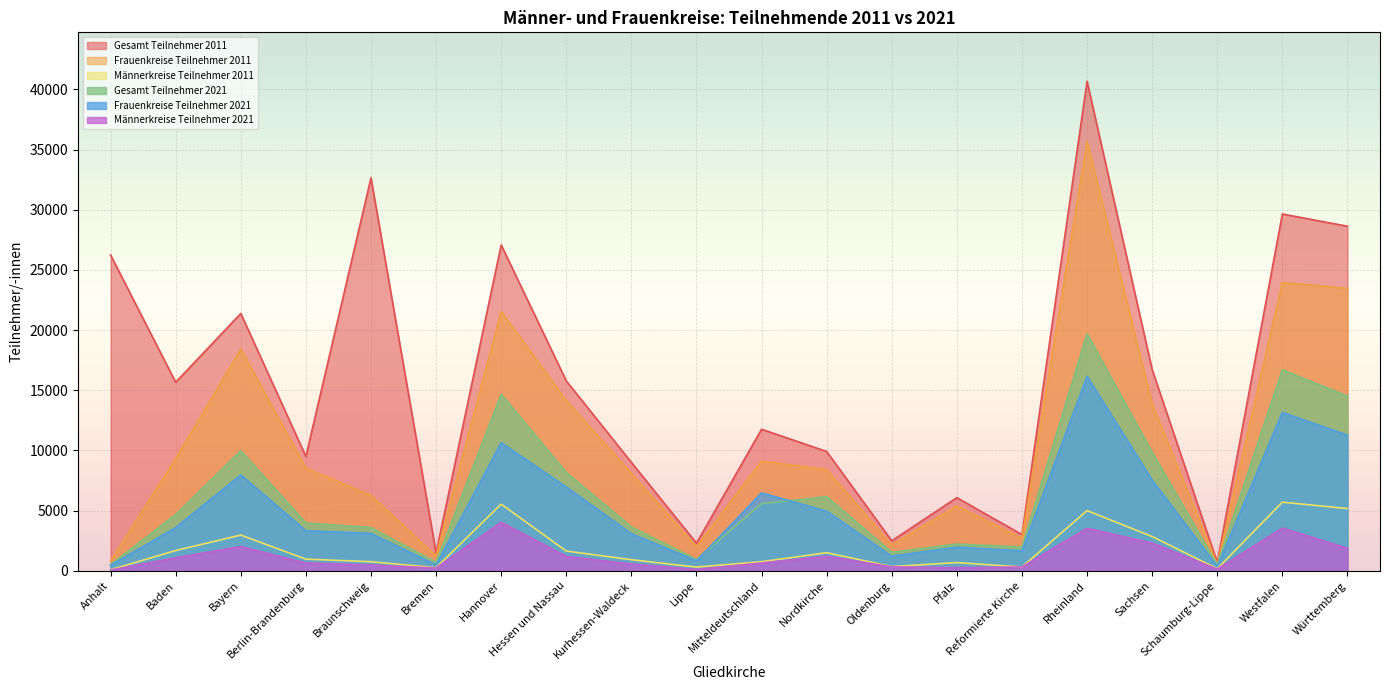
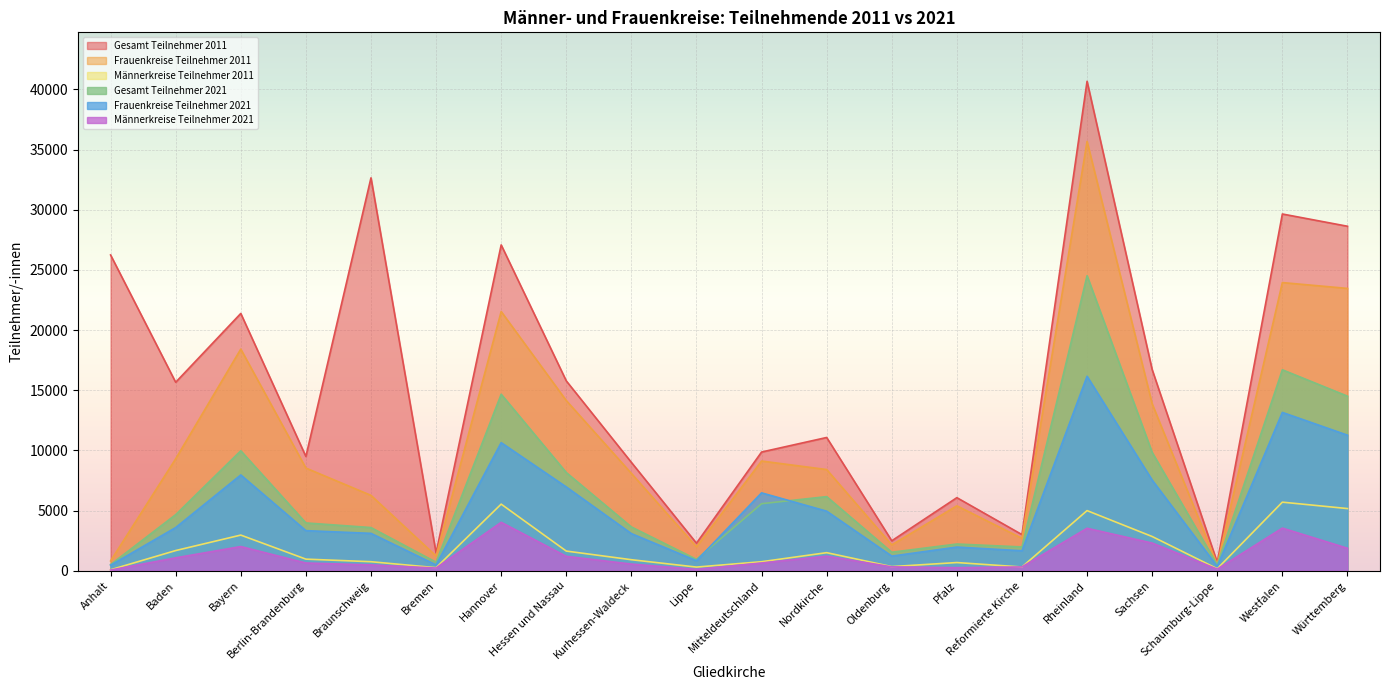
  {
    "Gesamt Teilnehmer 2011": {
      "Anhalt": 26200,
      "Baden": 15700,
      "Bayern": 21400,
      "Berlin-Brandenburg": 9500,
      "Braunschweig": 32700,
      "Bremen": 1500,
      "Hannover": 27100,
      "Hessen und Nassau": 15800,
      "Kurhessen-Waldeck": 9000,
      "Lippe": 2300,
-     "Mitteldeutschland": 11800,
-     "Nordkirche": 9900,
+     "Mitteldeutschland": 9900,
+     "Nordkirche": 11100,
      "Oldenburg": 2500,
      "Pfalz": 6100,
      "Reformierte Kirche": 3000,
      "Rheinland": 40700,
      "Sachsen": 16700,
      "Westfalen": 29700,
      "Württemberg": 28600
    },
    "Gesamt Teilnehmer 2021": {
      "Baden": 4700,
      "Bayern": 10000,
      "Berlin-Brandenburg": 4000,
      "Braunschweig": 3600,
      "Bremen": 700,
      "Hannover": 14700,
      "Hessen und Nassau": 8200,
      "Kurhessen-Waldeck": 3600,
      "Mitteldeutschland": 5600,
      "Nordkirche": 6200,
      "Oldenburg": 1500,
      "Pfalz": 2200,
      "Reformierte Kirche": 2000,
-     "Rheinland": 19700,
+     "Rheinland": 24500,
      "Sachsen": 9800,
      "Westfalen": 16700,
      "Württemberg": 14500
    },
    "Frauenkreise Teilnehmer 2021": {
      "Baden": 3600,
      "Bayern": 8000,
      "Berlin-Brandenburg": 3300,
      "Braunschweig": 3100,
      "Bremen": 500,
      "Hannover": 10600,
      "Hessen und Nassau": 7000,
      "Kurhessen-Waldeck": 3100,
      "Mitteldeutschland": 6500,
      "Nordkirche": 5000,
      "Oldenburg": 1200,
      "Pfalz": 2000,
      "Reformierte Kirche": 1700,
      "Rheinland": 16200,
      "Sachsen": 7500,
      "Westfalen": 13200,
      "Württemberg": 11300
    },
    "Männerkreise Teilnehmer 2021": {
      "Baden": 1100,
      "Bayern": 2000,
      "Berlin-Brandenburg": 600,
      "Braunschweig": 500,
      "Hannover": 4000,
      "Hessen und Nassau": 1200,
      "Kurhessen-Waldeck": 600,
      "Nordkirche": 1200,
      "Pfalz": 300,
      "Rheinland": 3500,
      "Sachsen": 2300,
      "Westfalen": 3500,
      "Württemberg": 1900
    }
  }
